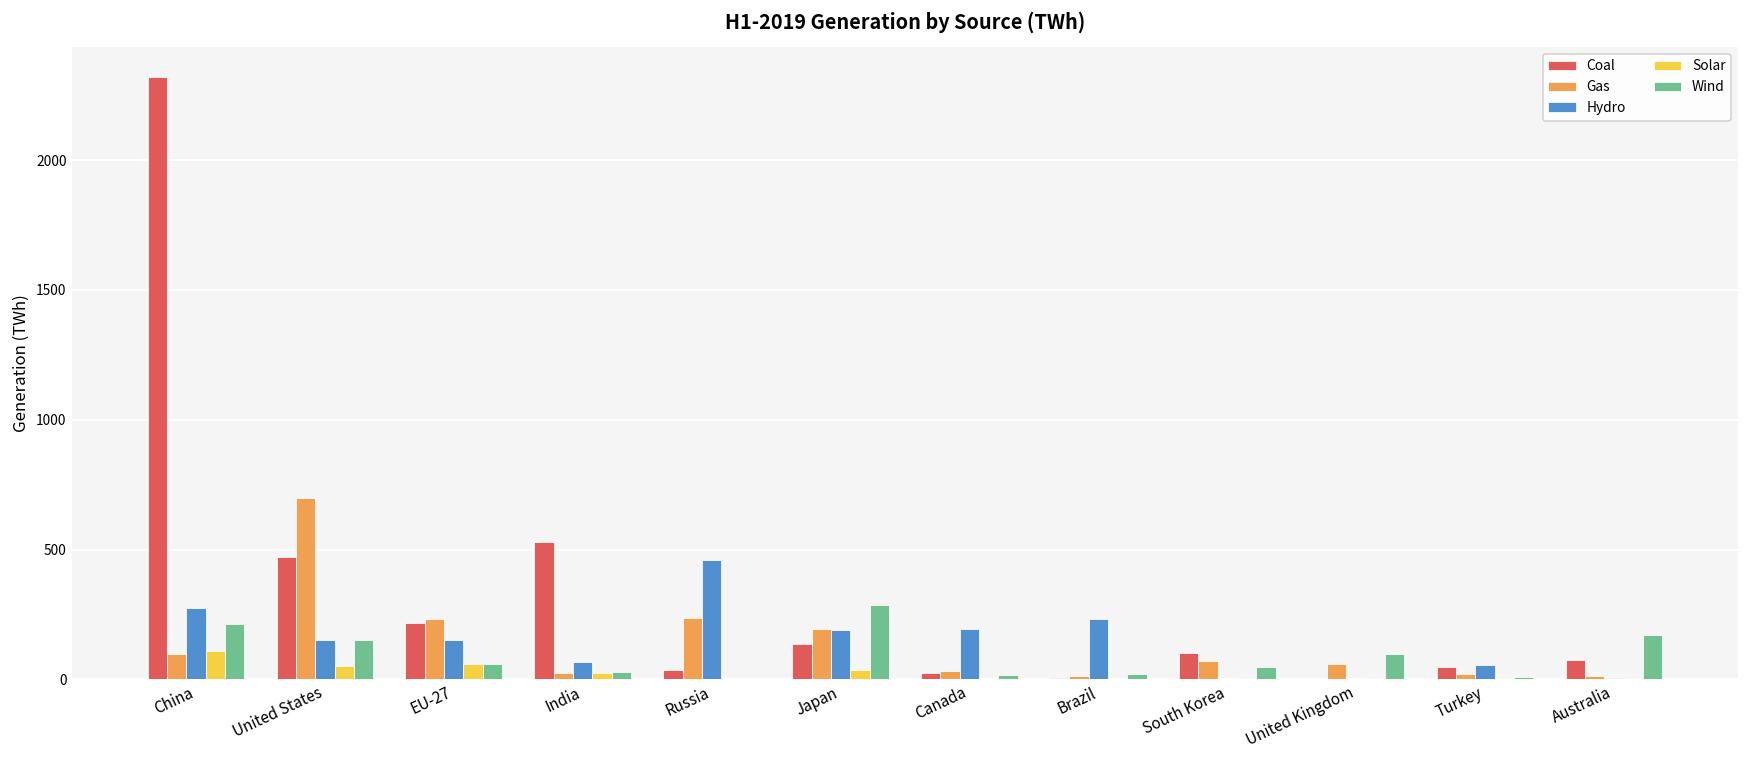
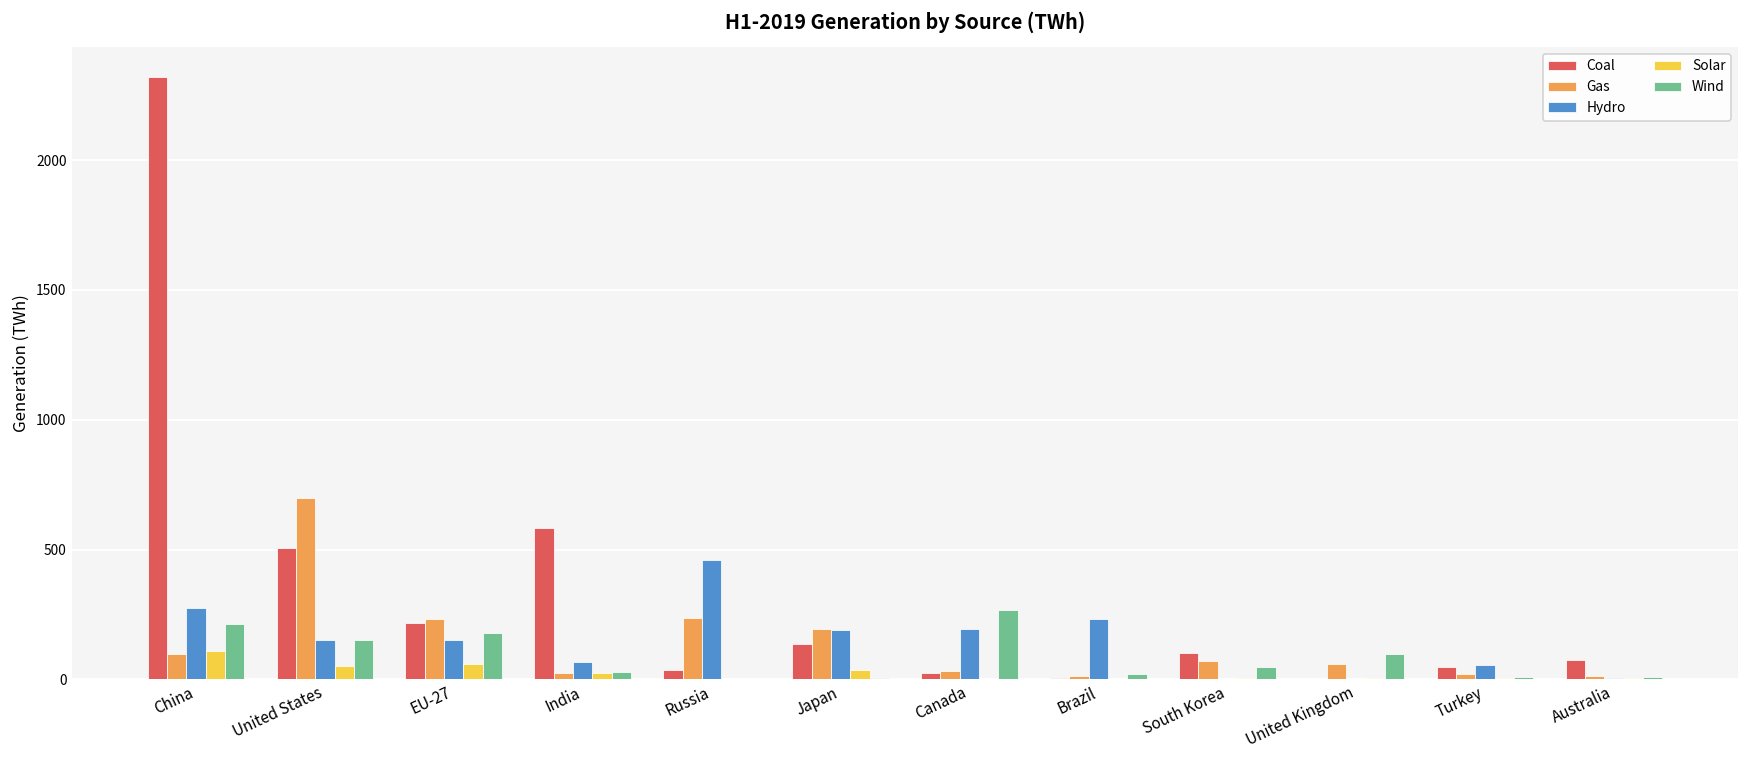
  {
    "Coal": {
      "China": 2320,
-     "United States": 470,
+     "United States": 510,
      "EU-27": 220,
-     "India": 530,
+     "India": 580,
      "Russia": 40,
      "Japan": 140,
      "Canada": 30,
      "South Korea": 100,
      "Turkey": 50,
      "Australia": 80
    },
    "Hydro": {
      "China": 270,
      "United States": 150,
      "EU-27": 150,
      "India": 70,
      "Russia": 460,
      "Japan": 190,
      "Canada": 200,
      "Brazil": 230,
      "Turkey": 50
    },
    "Wind": {
      "China": 210,
      "United States": 150,
-     "EU-27": 60,
+     "EU-27": 180,
      "India": 30,
-     "Japan": 280,
-     "Canada": 20,
+     "Japan": 10,
+     "Canada": 270,
      "Brazil": 20,
      "South Korea": 50,
      "United Kingdom": 100,
-     "Australia": 170
+     "Australia": 10
    }
  }
